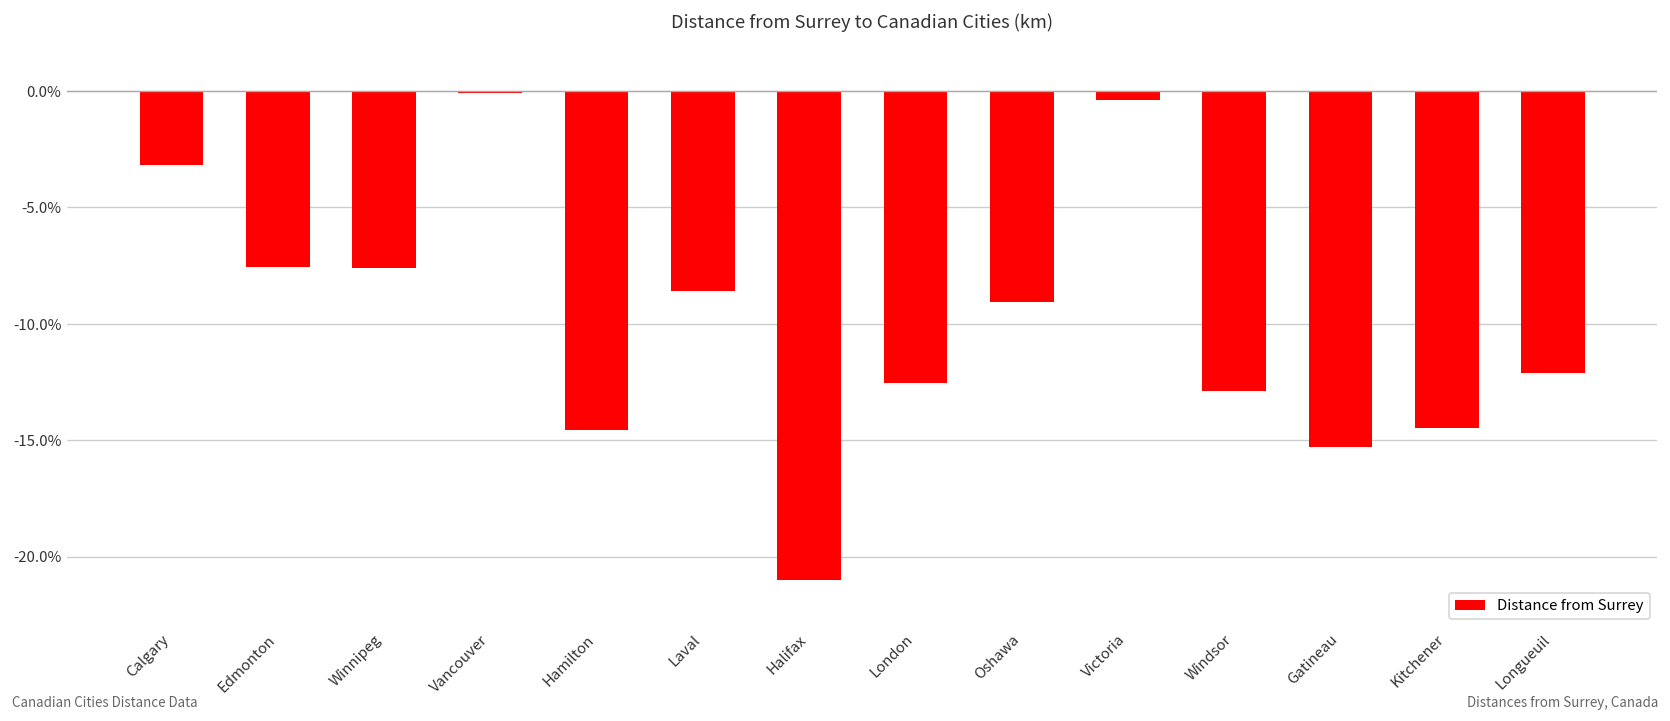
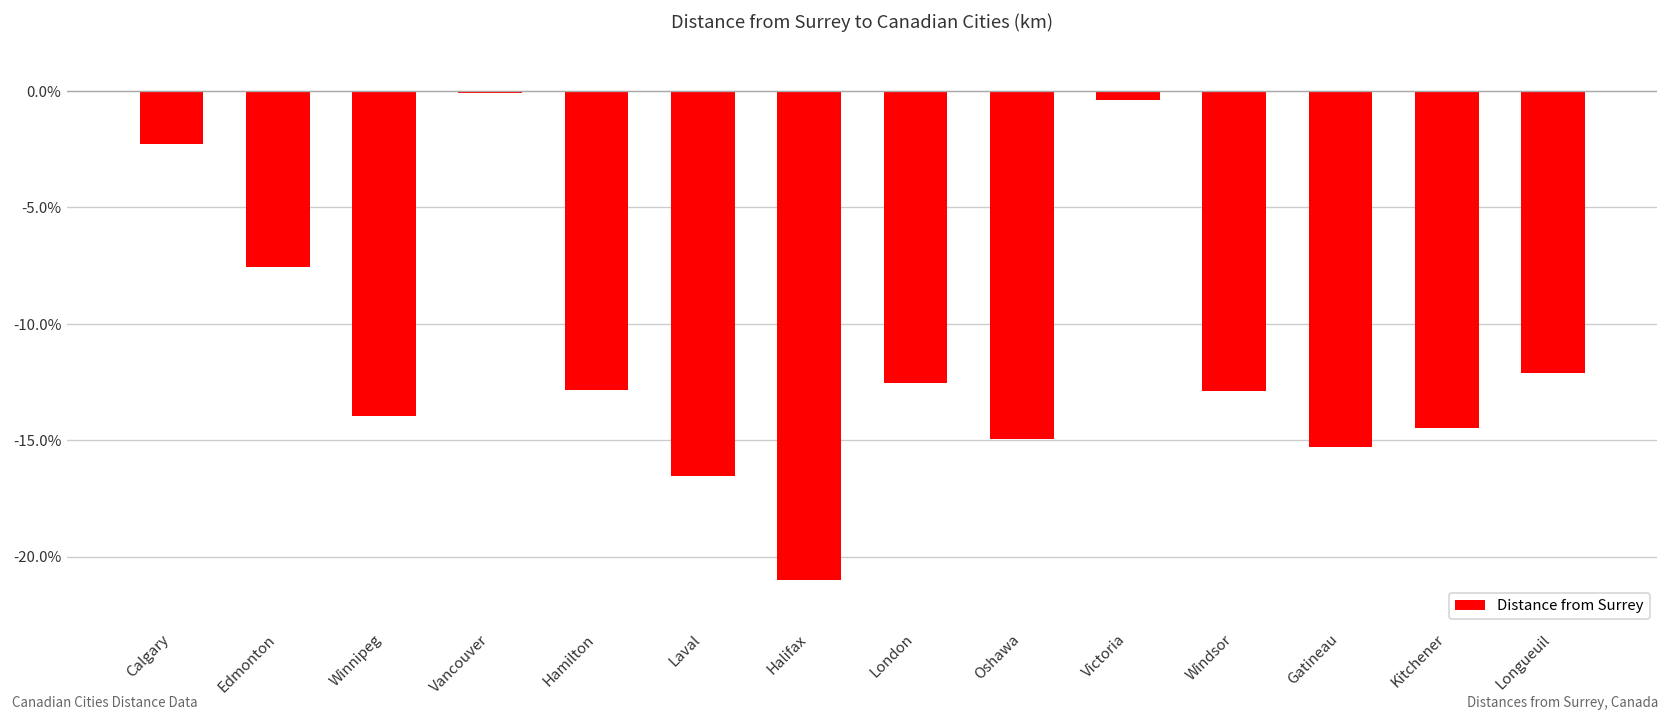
  {
-   "Calgary": "-3.2%",
+   "Calgary": "-2.3%",
    "Edmonton": "-7.6%",
-   "Winnipeg": "-7.6%",
-   "Hamilton": "-14.5%",
-   "Laval": "-8.6%",
+   "Winnipeg": "-14.0%",
+   "Hamilton": "-12.9%",
+   "Laval": "-16.5%",
    "Halifax": "-21.0%",
    "London": "-12.5%",
-   "Oshawa": "-9.1%",
+   "Oshawa": "-14.9%",
    "Victoria": "-0.4%",
    "Windsor": "-12.9%",
    "Gatineau": "-15.3%",
    "Kitchener": "-14.5%",
    "Longueuil": "-12.1%"
  }
